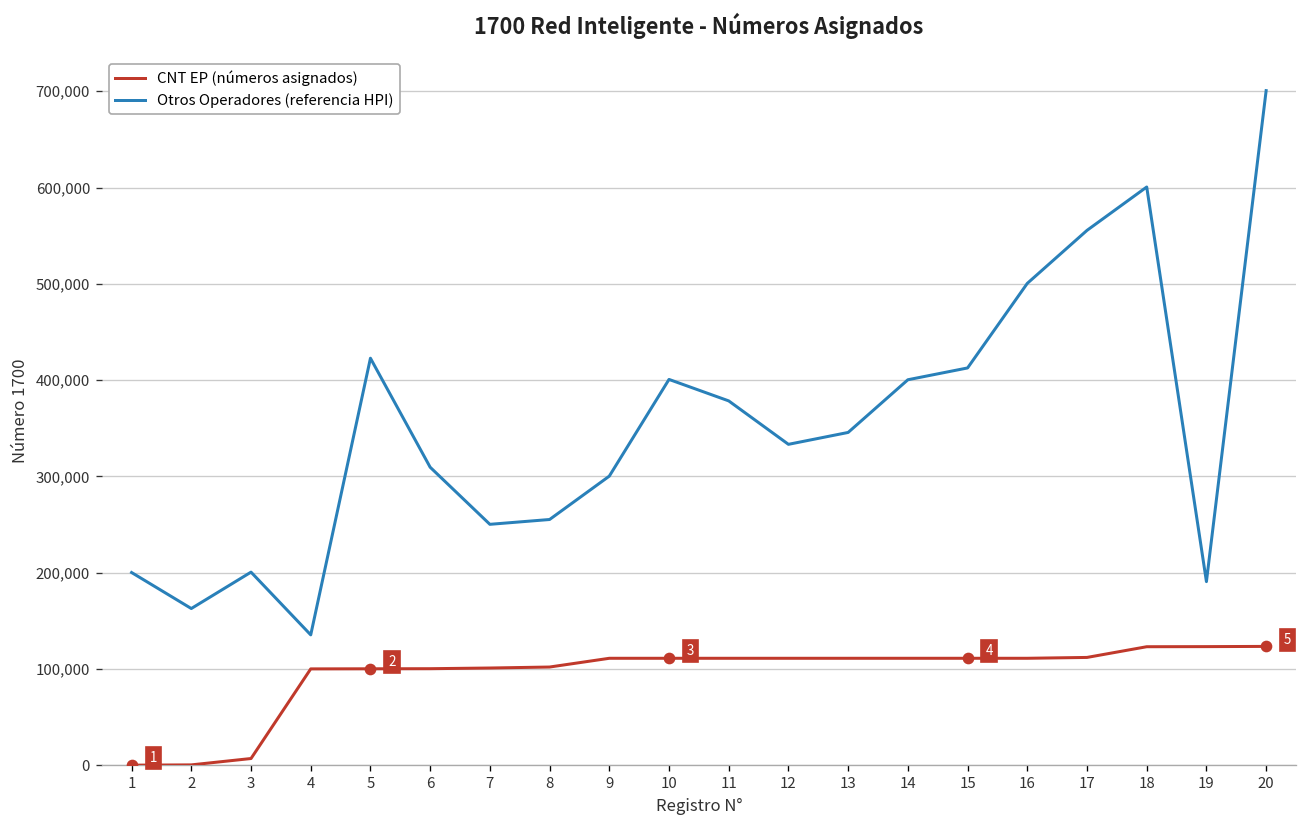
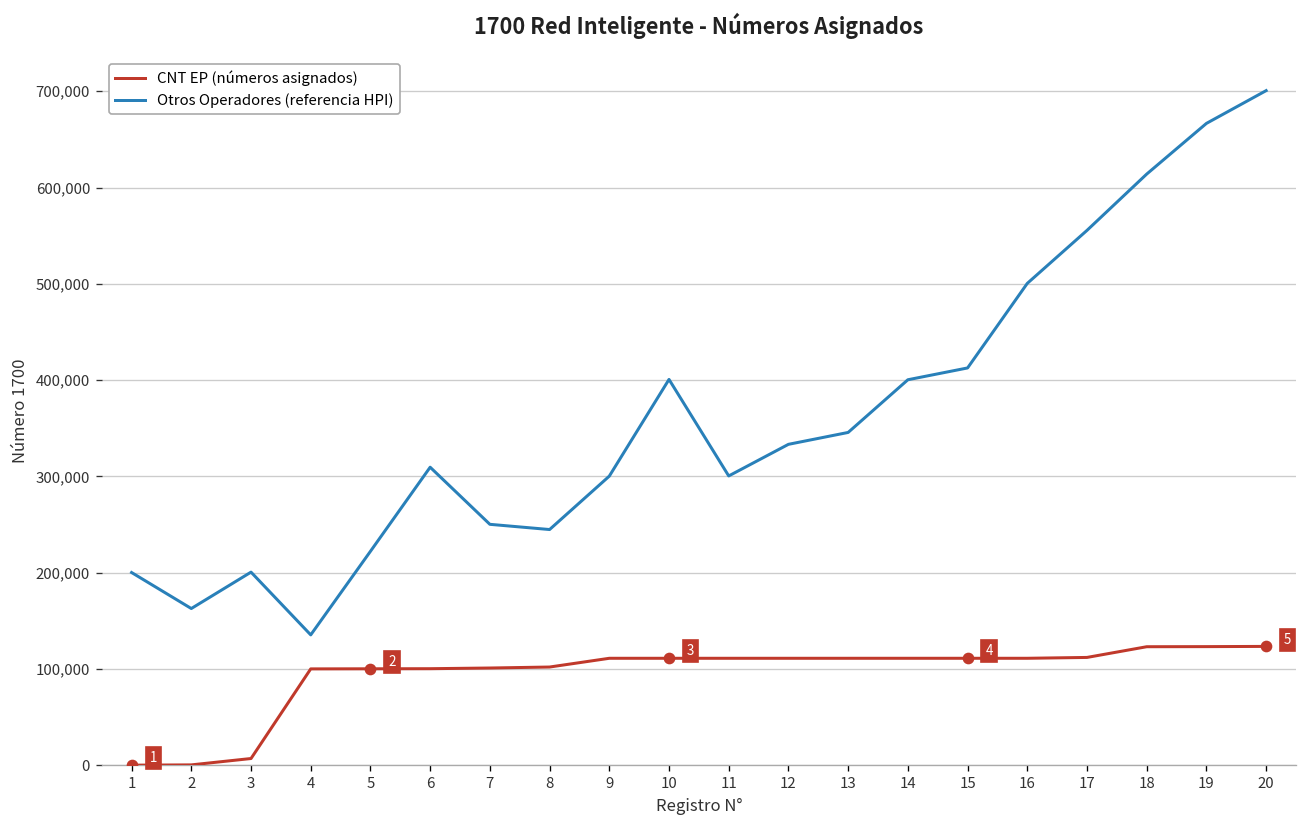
  {
    "Otros Operadores (referencia HPI)": {
      "1": "200,000",
      "2": "160,000",
      "3": "200,000",
      "4": "140,000",
-     "5": "420,000",
+     "5": "220,000",
      "6": "310,000",
      "7": "250,000",
-     "8": "260,000",
+     "8": "240,000",
      "9": "300,000",
      "10": "400,000",
-     "11": "380,000",
+     "11": "300,000",
      "12": "330,000",
      "13": "350,000",
      "14": "400,000",
      "15": "410,000",
      "16": "500,000",
      "17": "560,000",
-     "18": "600,000",
-     "19": "190,000",
+     "18": "610,000",
+     "19": "670,000",
      "20": "700,000"
    }
  }
